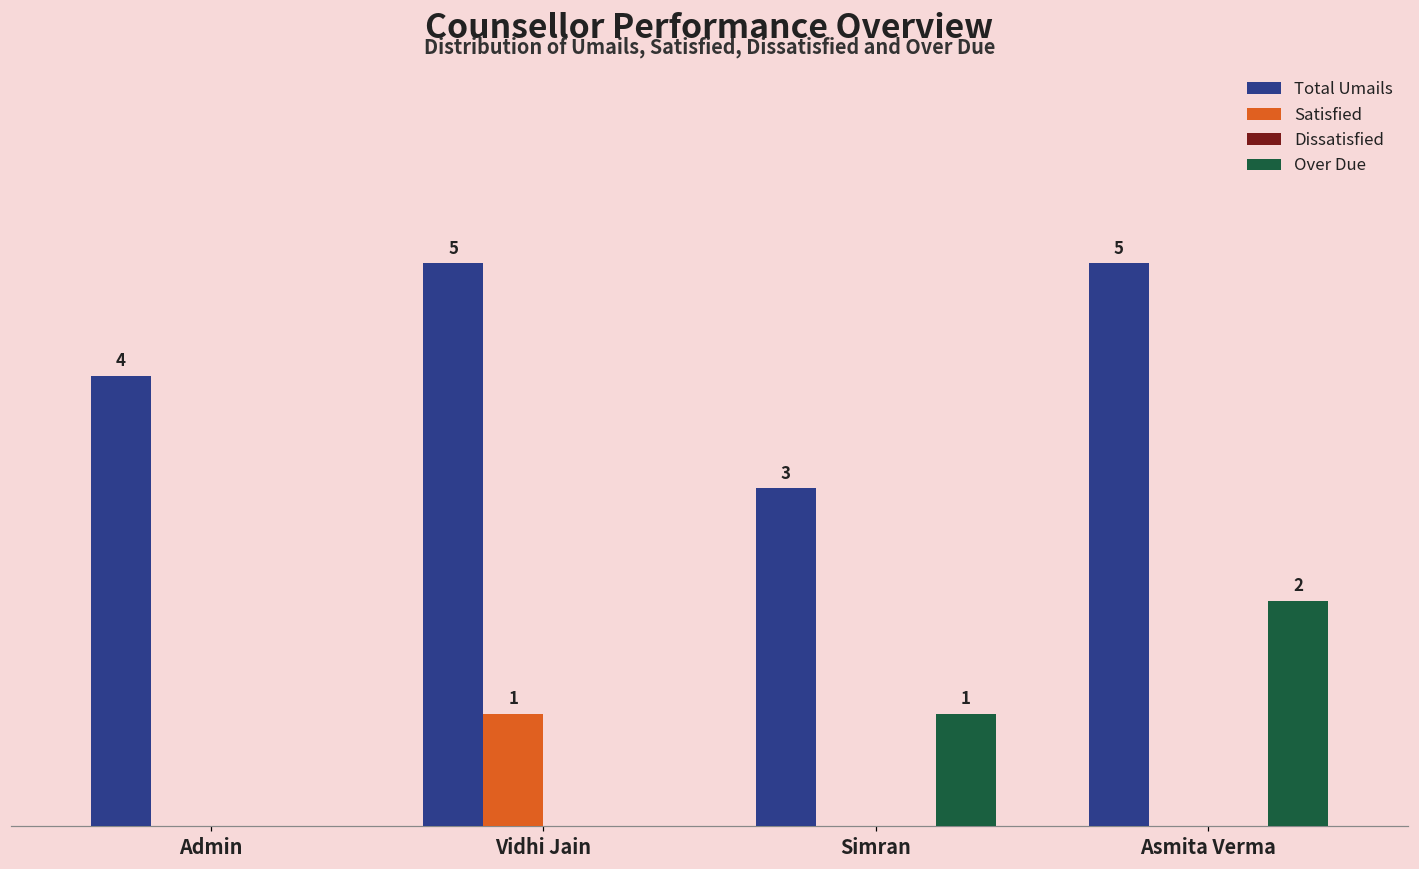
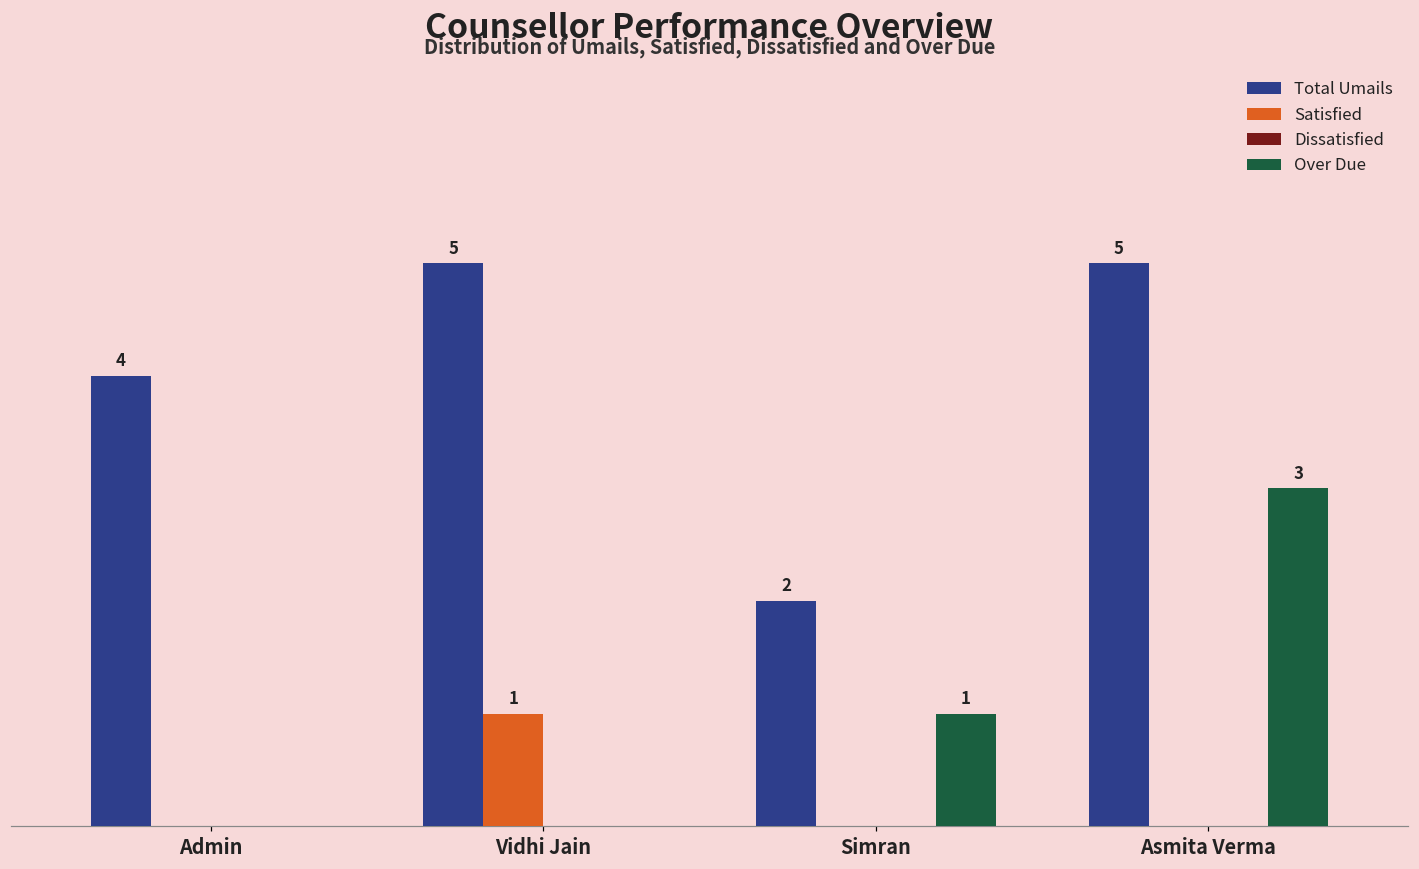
  {
    "Total Umails": {
      "Admin": 4,
      "Vidhi Jain": 5,
-     "Simran": 3,
+     "Simran": 2,
      "Asmita Verma": 5
    },
    "Satisfied": {
      "Vidhi Jain": 1
    },
    "Over Due": {
      "Simran": 1,
-     "Asmita Verma": 2
+     "Asmita Verma": 3
    }
  }
